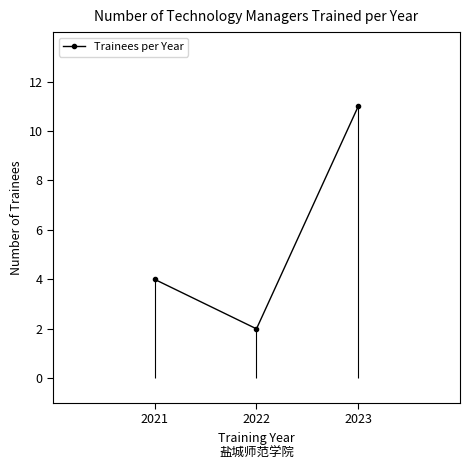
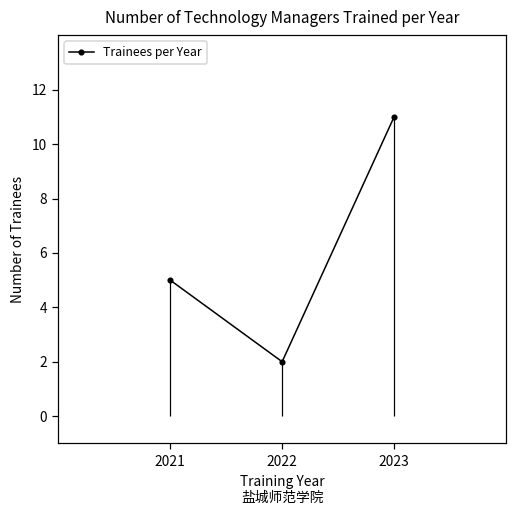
  {
-   "2021": 4,
+   "2021": 5,
    "2022": 2,
    "2023": 11
  }
